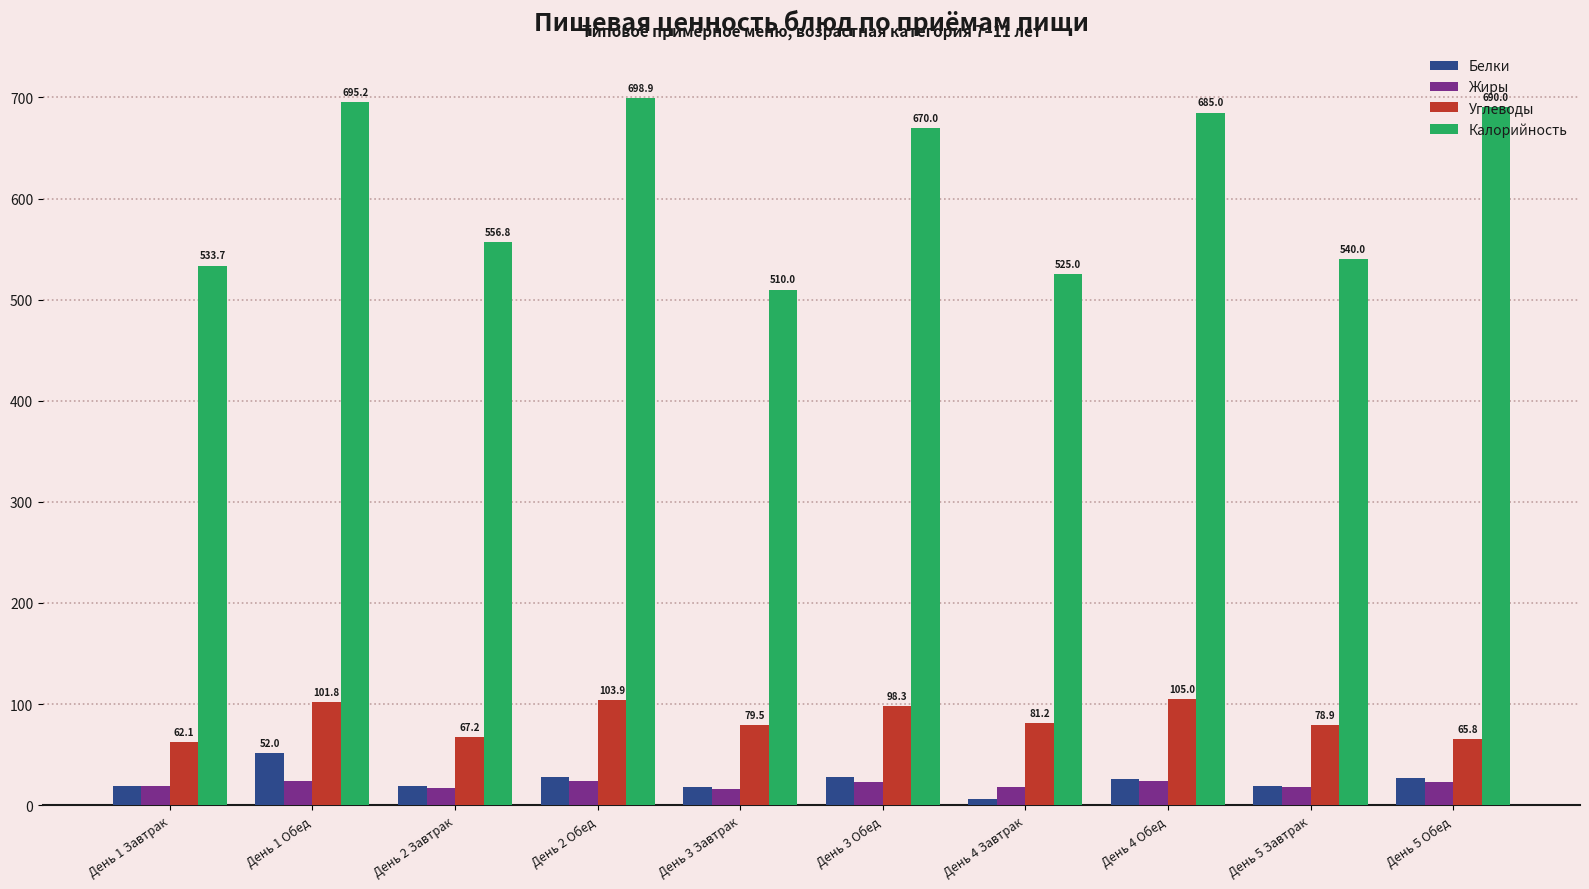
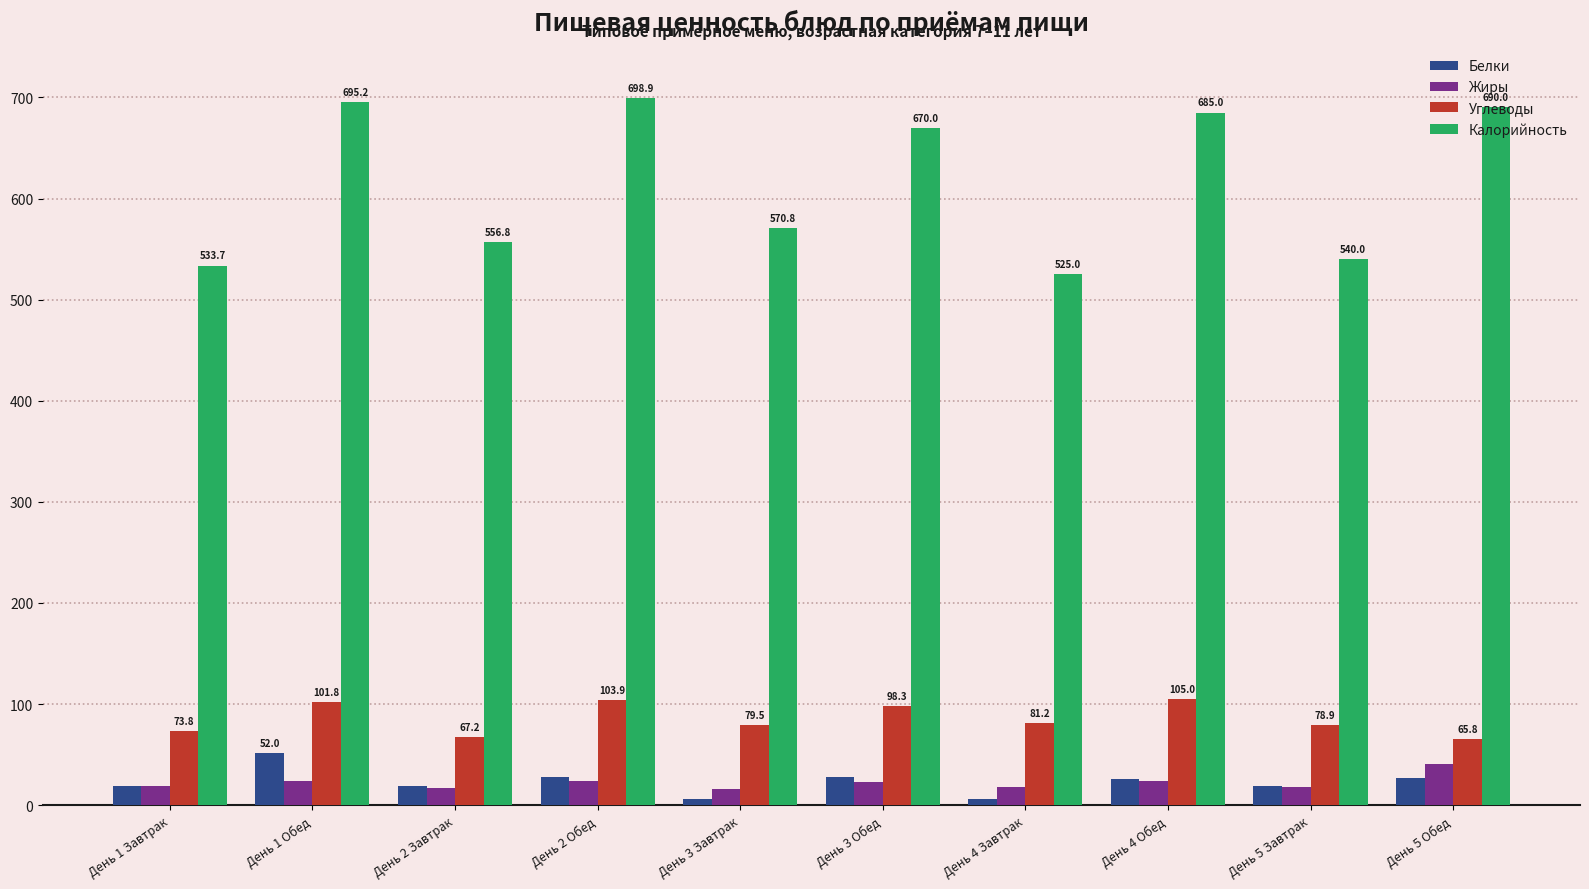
  {
    "Белки": {
      "День 1 Завтрак": 19,
      "День 2 Завтрак": 19,
      "День 2 Обед": 28,
-     "День 3 Завтрак": 18,
+     "День 3 Завтрак": 6,
      "День 3 Обед": 28,
      "День 4 Завтрак": 6,
      "День 4 Обед": 26,
      "День 5 Завтрак": 19,
      "День 5 Обед": 27
    },
    "Жиры": {
      "День 1 Завтрак": 19,
      "День 1 Обед": 24,
      "День 2 Завтрак": 17,
      "День 2 Обед": 24,
      "День 3 Завтрак": 17,
      "День 3 Обед": 23,
      "День 4 Завтрак": 18,
      "День 4 Обед": 24,
      "День 5 Завтрак": 18,
-     "День 5 Обед": 23
+     "День 5 Обед": 41
    },
    "Углеводы": {
-     "День 1 Завтрак": 62.1,
+     "День 1 Завтрак": 73.8,
      "День 1 Обед": 101.8,
      "День 2 Завтрак": 67.2,
      "День 2 Обед": 103.9,
      "День 3 Завтрак": 79.5,
      "День 3 Обед": 98.3,
      "День 4 Завтрак": 81.2,
      "День 4 Обед": 105.0,
      "День 5 Завтрак": 78.9,
      "День 5 Обед": 65.8
    },
    "Калорийность": {
      "День 1 Завтрак": 533.7,
      "День 1 Обед": 695.2,
      "День 2 Завтрак": 556.8,
      "День 2 Обед": 698.9,
-     "День 3 Завтрак": 510.0,
+     "День 3 Завтрак": 570.8,
      "День 3 Обед": 670.0,
      "День 4 Завтрак": 525.0,
      "День 4 Обед": 685.0,
      "День 5 Завтрак": 540.0,
      "День 5 Обед": 690.0
    }
  }
